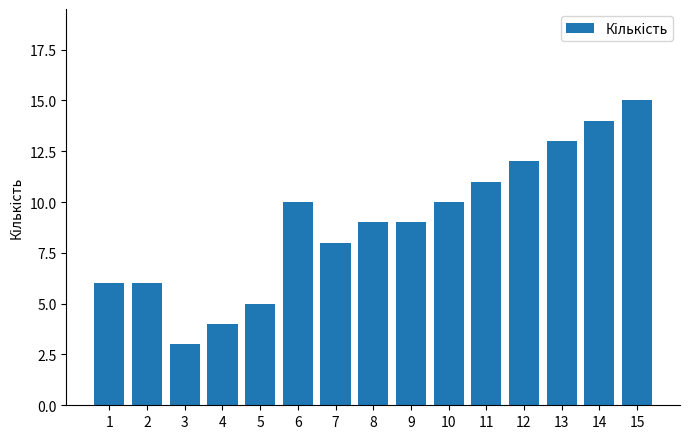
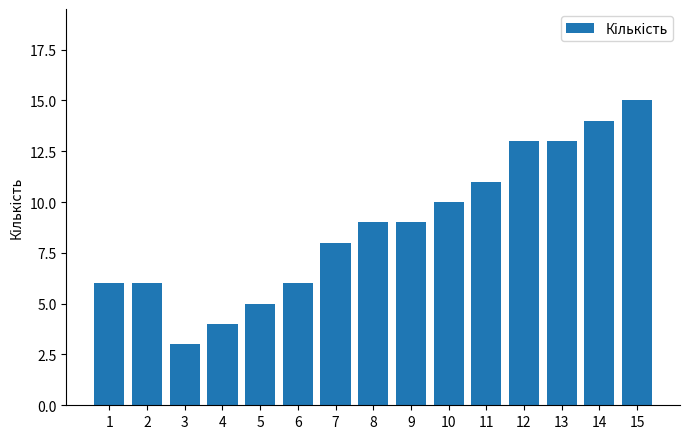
  {
    "1": 6,
    "2": 6,
    "3": 3,
    "4": 4,
    "5": 5,
-   "6": 10,
+   "6": 6,
    "7": 8,
    "8": 9,
    "9": 9,
    "10": 10,
    "11": 11,
-   "12": 12,
+   "12": 13,
    "13": 13,
    "14": 14,
    "15": 15
  }
